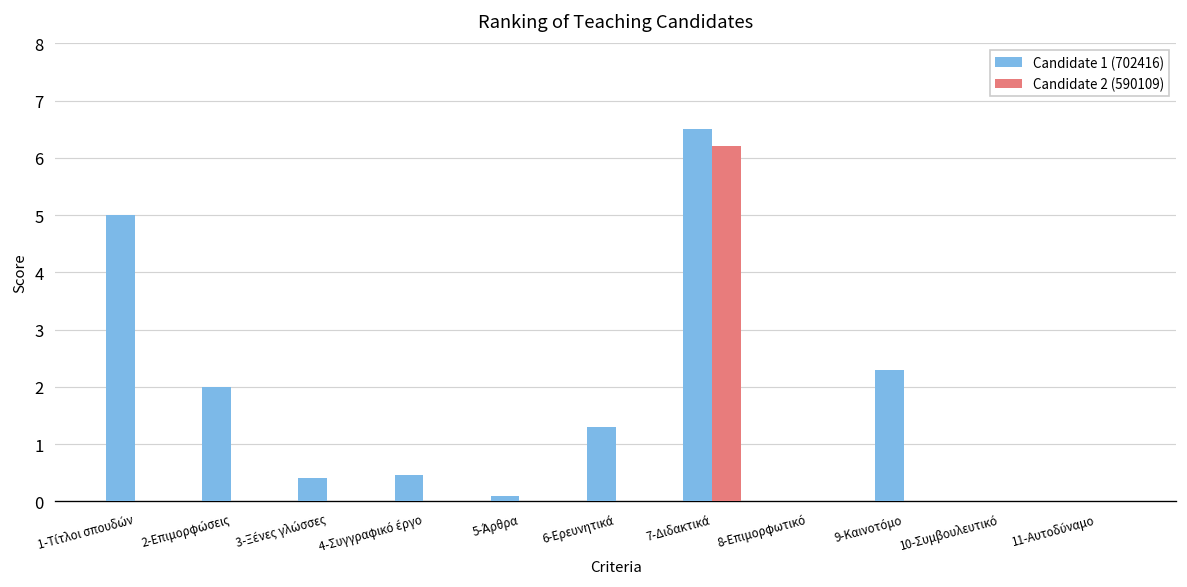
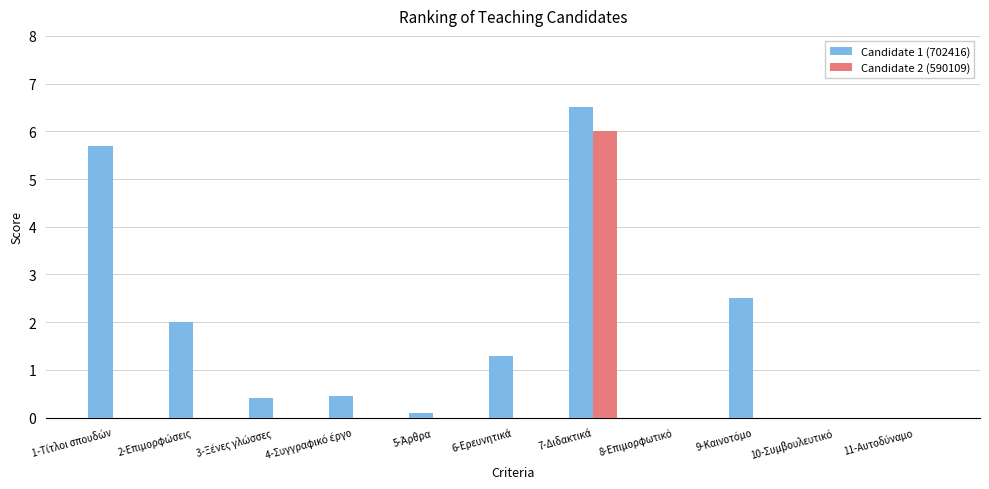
  {
    "Candidate 1 (702416)": {
-     "1-Τίτλοι σπουδών": 5.0,
+     "1-Τίτλοι σπουδών": 5.7,
      "2-Επιμορφώσεις": 2.0,
      "3-Ξένες γλώσσες": 0.4,
      "4-Συγγραφικό έργο": 0.5,
      "5-Άρθρα": 0.1,
      "6-Ερευνητικά": 1.3,
      "7-Διδακτικά": 6.5,
      "8-Επιμορφωτικό": 0.0,
-     "9-Καινοτόμο": 2.3,
+     "9-Καινοτόμο": 2.5,
      "10-Συμβουλευτικό": 0.0,
      "11-Αυτοδύναμο": 0.0
    },
    "Candidate 2 (590109)": {
      "1-Τίτλοι σπουδών": 0.0,
      "2-Επιμορφώσεις": 0.0,
      "3-Ξένες γλώσσες": 0.0,
      "4-Συγγραφικό έργο": 0.0,
      "5-Άρθρα": 0.0,
      "6-Ερευνητικά": 0.0,
-     "7-Διδακτικά": 6.2,
+     "7-Διδακτικά": 6.0,
      "8-Επιμορφωτικό": 0.0,
      "9-Καινοτόμο": 0.0,
      "10-Συμβουλευτικό": 0.0,
      "11-Αυτοδύναμο": 0.0
    }
  }
